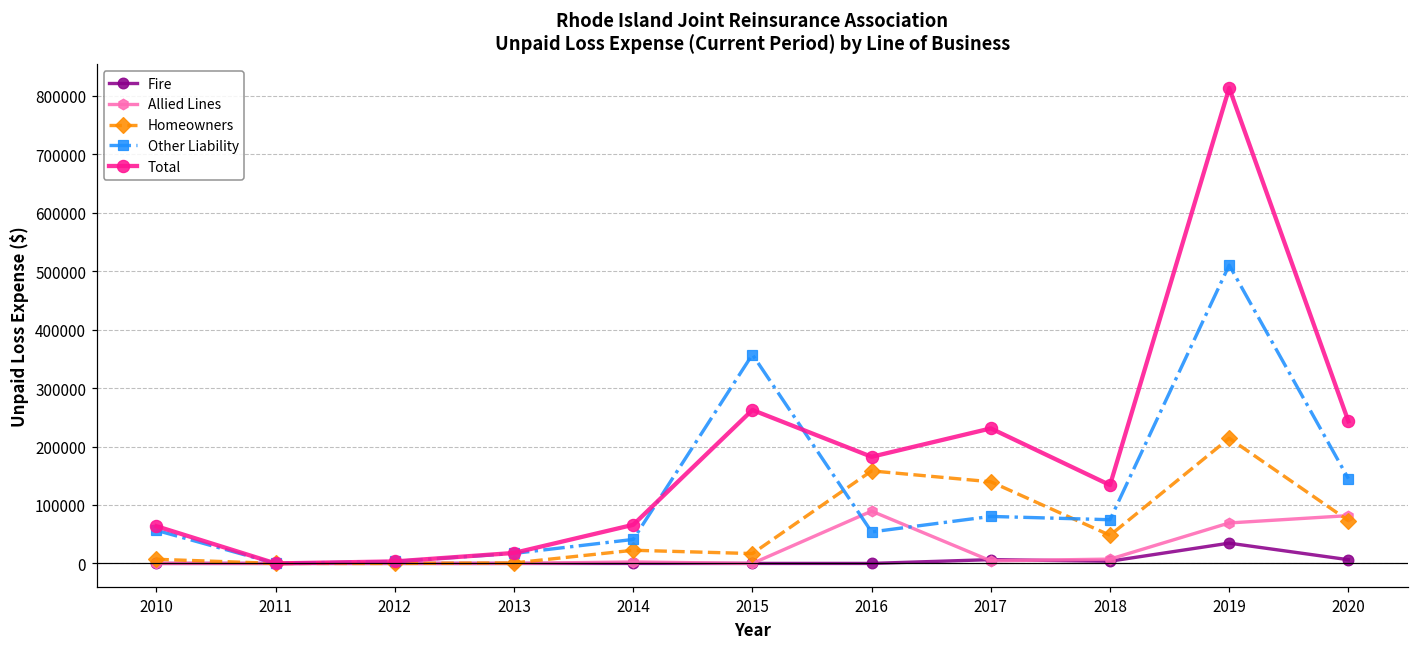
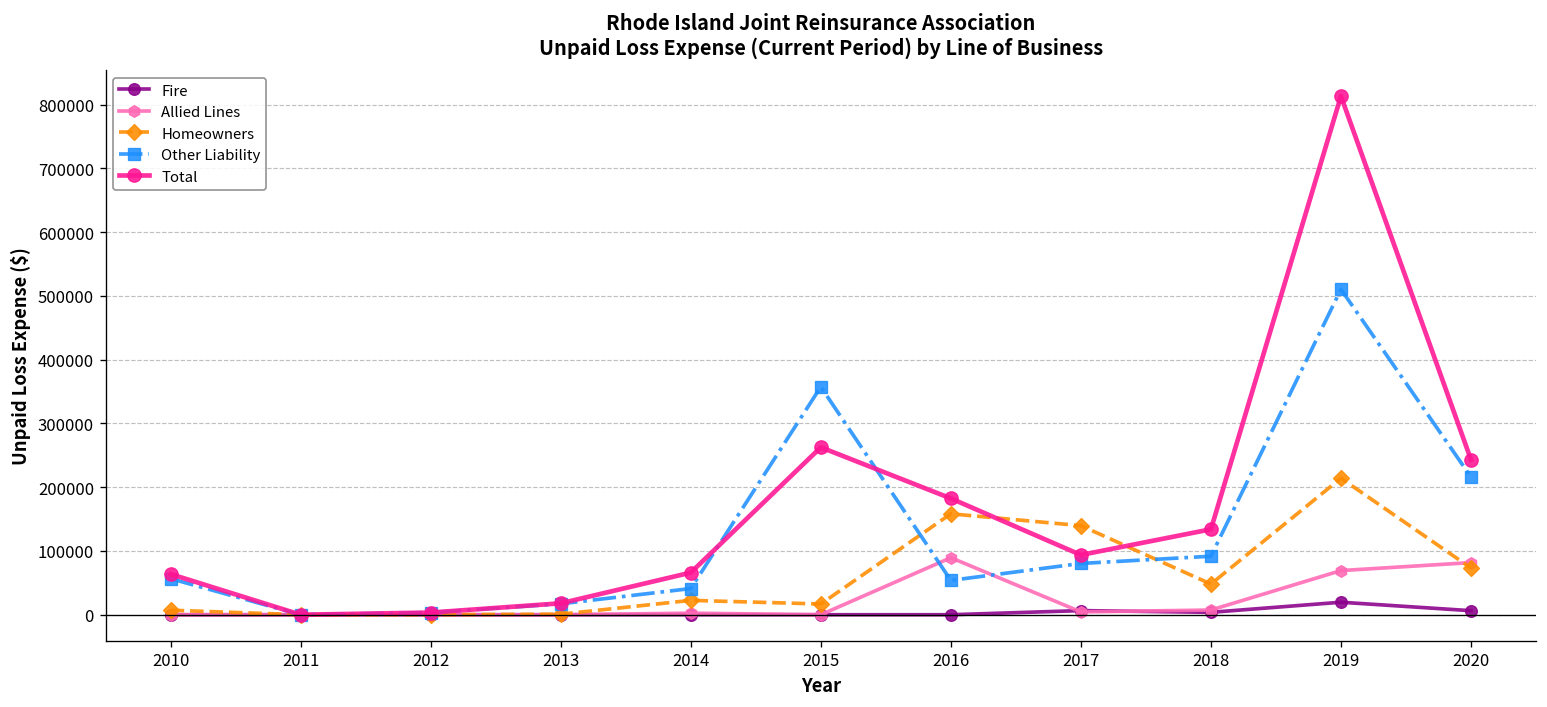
  {
    "Fire": {
      "2016": 0,
-     "2019": 30000,
+     "2019": 20000,
      "2020": 10000
    },
    "Allied Lines": {
      "2016": 90000,
      "2019": 70000,
      "2020": 80000
    },
    "Homeowners": {
      "2010": 10000,
      "2014": 20000,
      "2015": 20000,
      "2016": 160000,
      "2017": 140000,
      "2018": 50000,
      "2019": 210000,
      "2020": 70000
    },
    "Other Liability": {
      "2010": 60000,
      "2014": 40000,
      "2015": 360000,
      "2016": 50000,
      "2017": 80000,
-     "2018": 70000,
+     "2018": 90000,
      "2019": 510000,
-     "2020": 140000
+     "2020": 220000
    },
    "Total": {
      "2010": 60000,
      "2014": 70000,
      "2015": 260000,
      "2016": 180000,
-     "2017": 230000,
+     "2017": 90000,
      "2018": 130000,
      "2019": 810000,
      "2020": 240000
    }
  }
